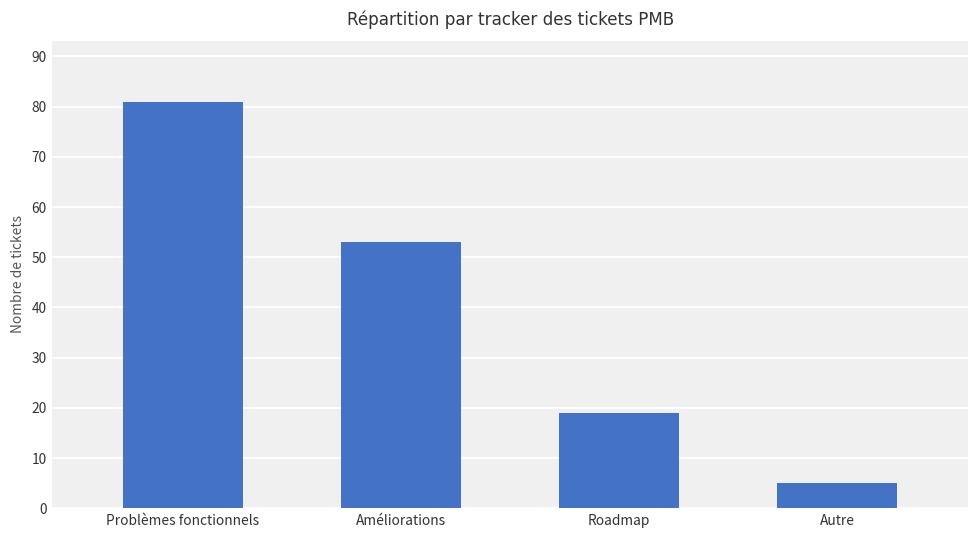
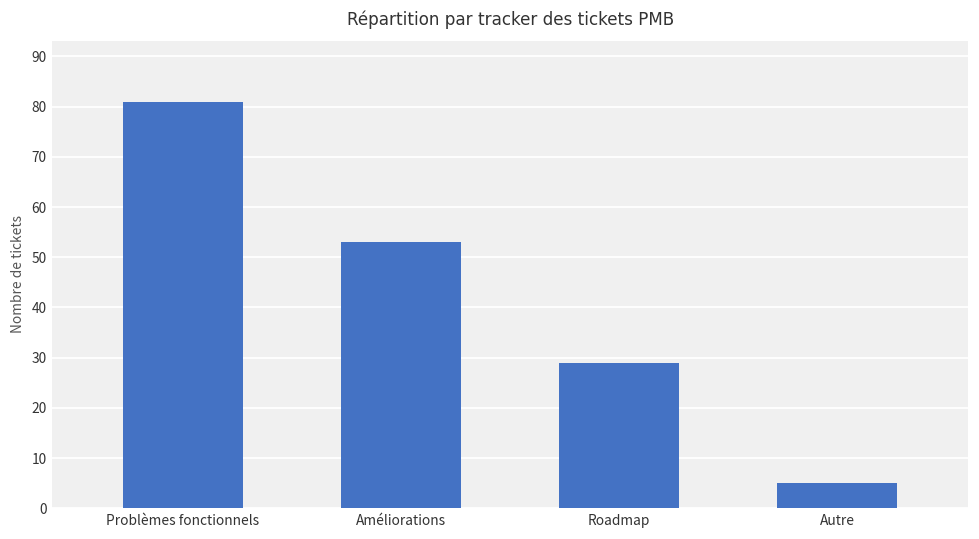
  {
    "Problèmes fonctionnels": 81,
    "Améliorations": 53,
-   "Roadmap": 19,
+   "Roadmap": 29,
    "Autre": 5
  }
